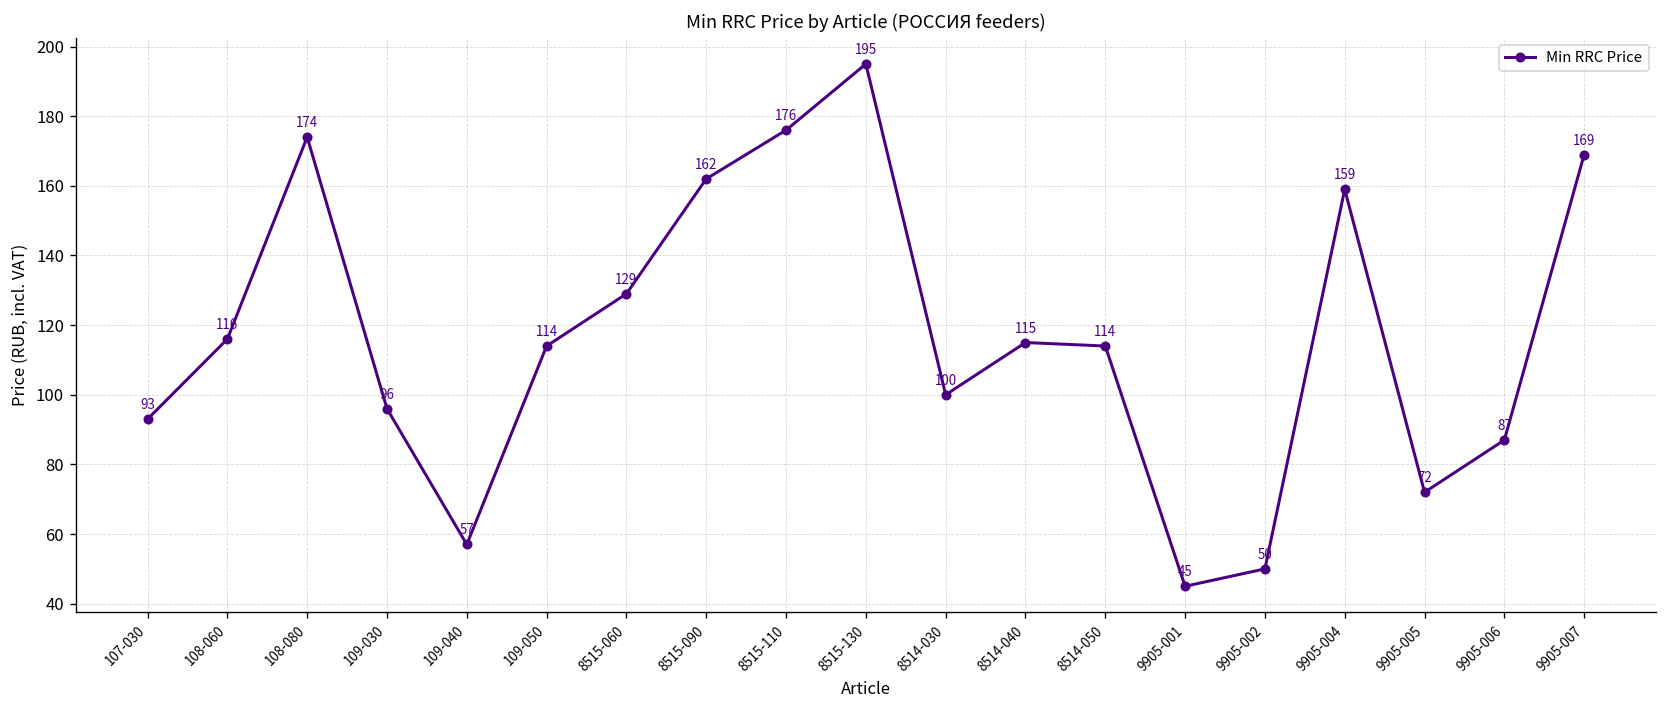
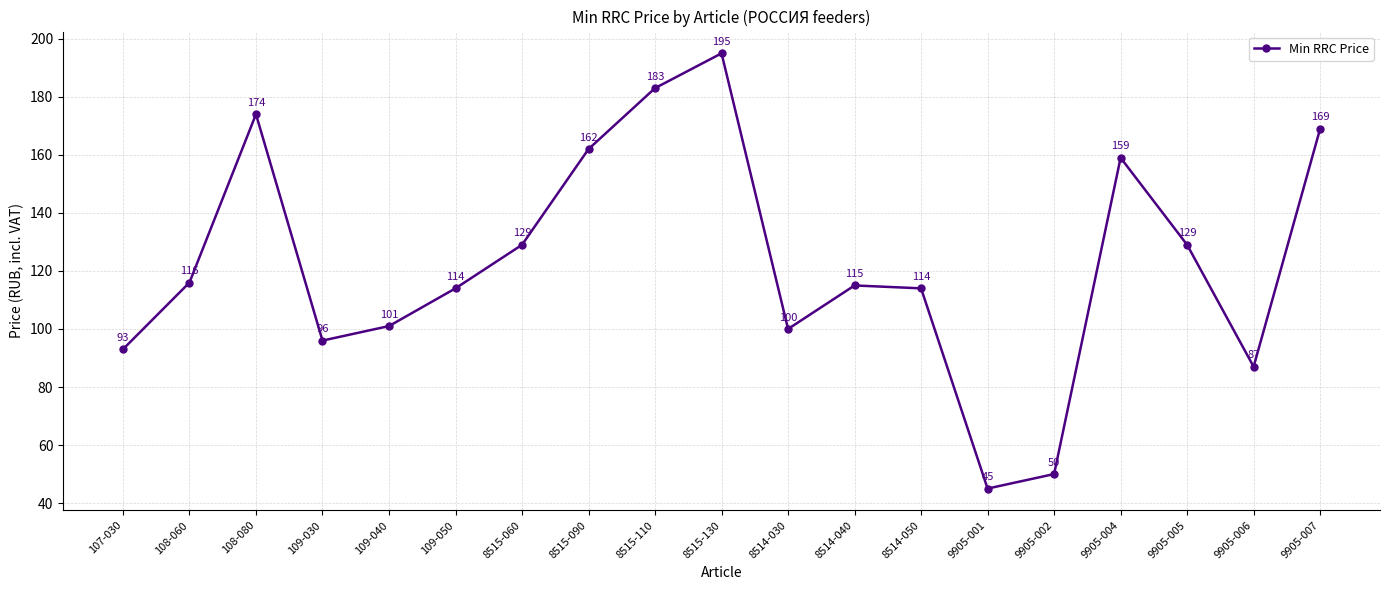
  {
    "107-030": 93,
    "108-060": 116,
    "108-080": 174,
    "109-030": 96,
-   "109-040": 57,
+   "109-040": 101,
    "109-050": 114,
    "8515-060": 129,
    "8515-090": 162,
-   "8515-110": 176,
+   "8515-110": 183,
    "8515-130": 195,
    "8514-030": 100,
    "8514-040": 115,
    "8514-050": 114,
    "9905-001": 45,
    "9905-002": 50,
    "9905-004": 159,
-   "9905-005": 72,
+   "9905-005": 129,
    "9905-006": 87,
    "9905-007": 169
  }
